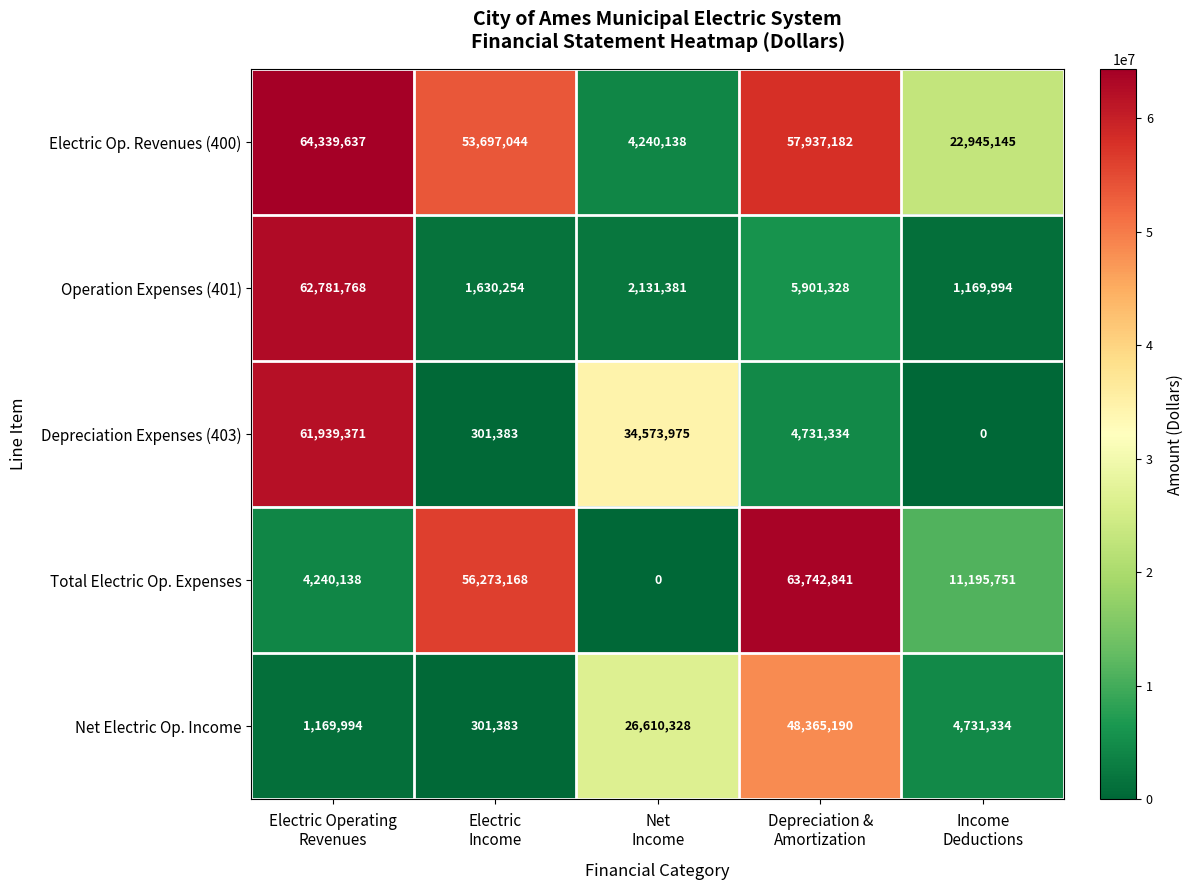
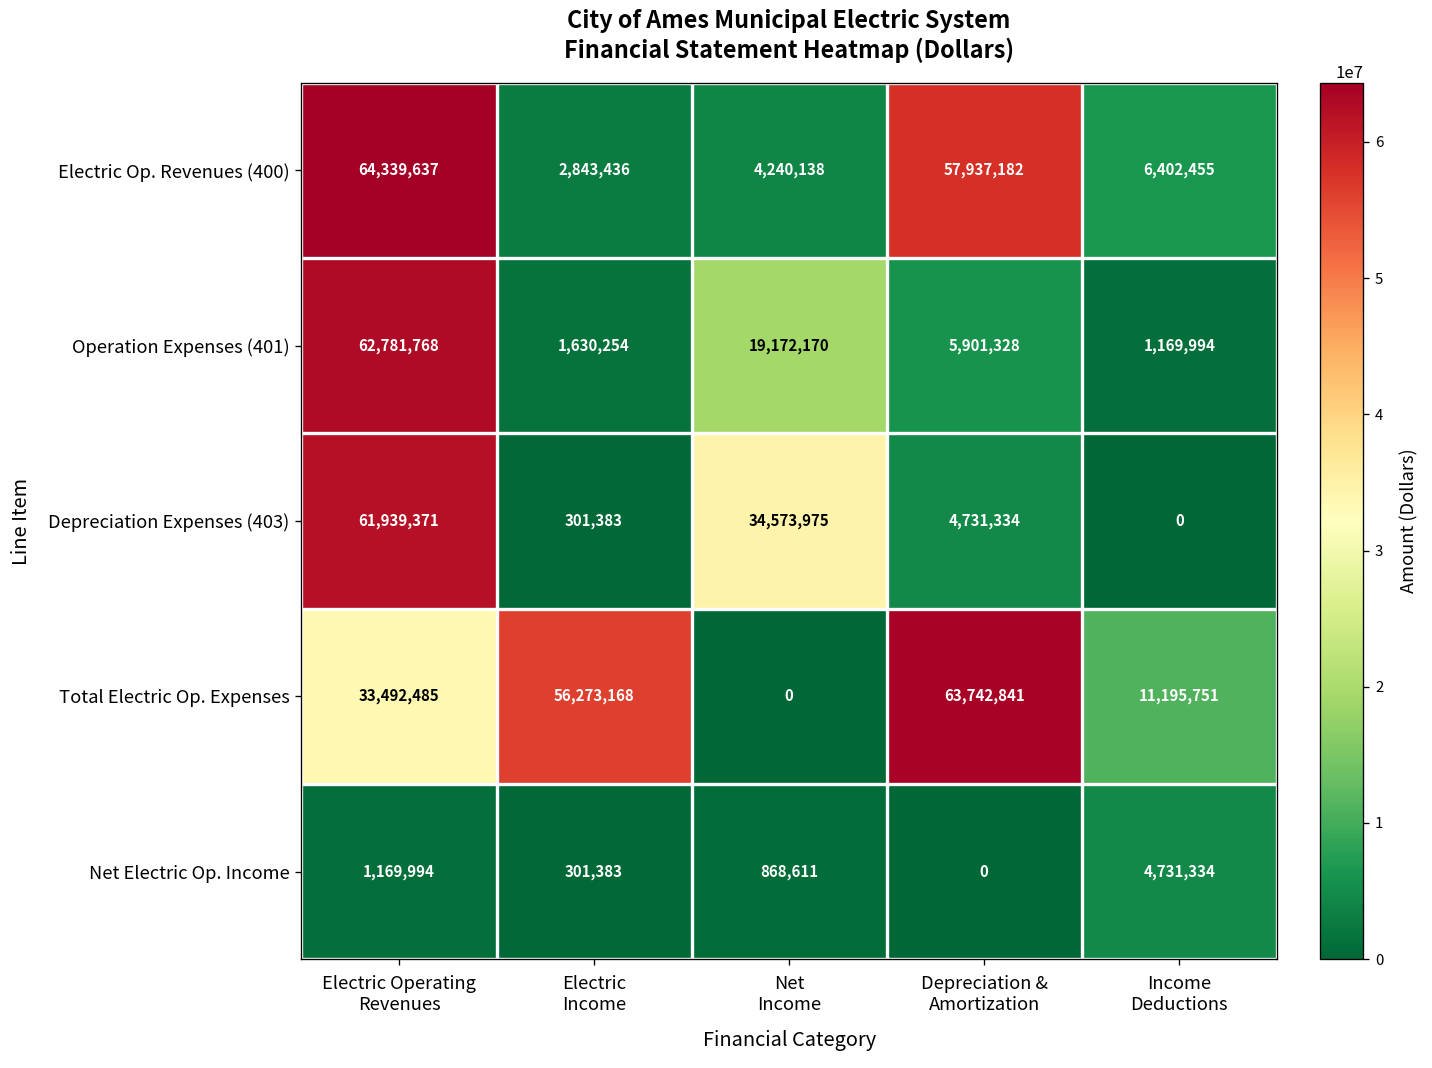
  {
    "Electric Op. Revenues (400)": {
      "Electric Operating Revenues": "64,339,637",
-     "Electric Income": "53,697,044",
+     "Electric Income": "2,843,436",
      "Net Income": "4,240,138",
      "Depreciation & Amortization": "57,937,182",
-     "Income Deductions": "22,945,145"
+     "Income Deductions": "6,402,455"
    },
    "Operation Expenses (401)": {
      "Electric Operating Revenues": "62,781,768",
      "Electric Income": "1,630,254",
-     "Net Income": "2,131,381",
+     "Net Income": "19,172,170",
      "Depreciation & Amortization": "5,901,328",
      "Income Deductions": "1,169,994"
    },
    "Depreciation Expenses (403)": {
      "Electric Operating Revenues": "61,939,371",
      "Electric Income": "301,383",
      "Net Income": "34,573,975",
      "Depreciation & Amortization": "4,731,334",
      "Income Deductions": "0"
    },
    "Total Electric Op. Expenses": {
-     "Electric Operating Revenues": "4,240,138",
+     "Electric Operating Revenues": "33,492,485",
      "Electric Income": "56,273,168",
      "Net Income": "0",
      "Depreciation & Amortization": "63,742,841",
      "Income Deductions": "11,195,751"
    },
    "Net Electric Op. Income": {
      "Electric Operating Revenues": "1,169,994",
      "Electric Income": "301,383",
-     "Net Income": "26,610,328",
-     "Depreciation & Amortization": "48,365,190",
+     "Net Income": "868,611",
+     "Depreciation & Amortization": "0",
      "Income Deductions": "4,731,334"
    }
  }
